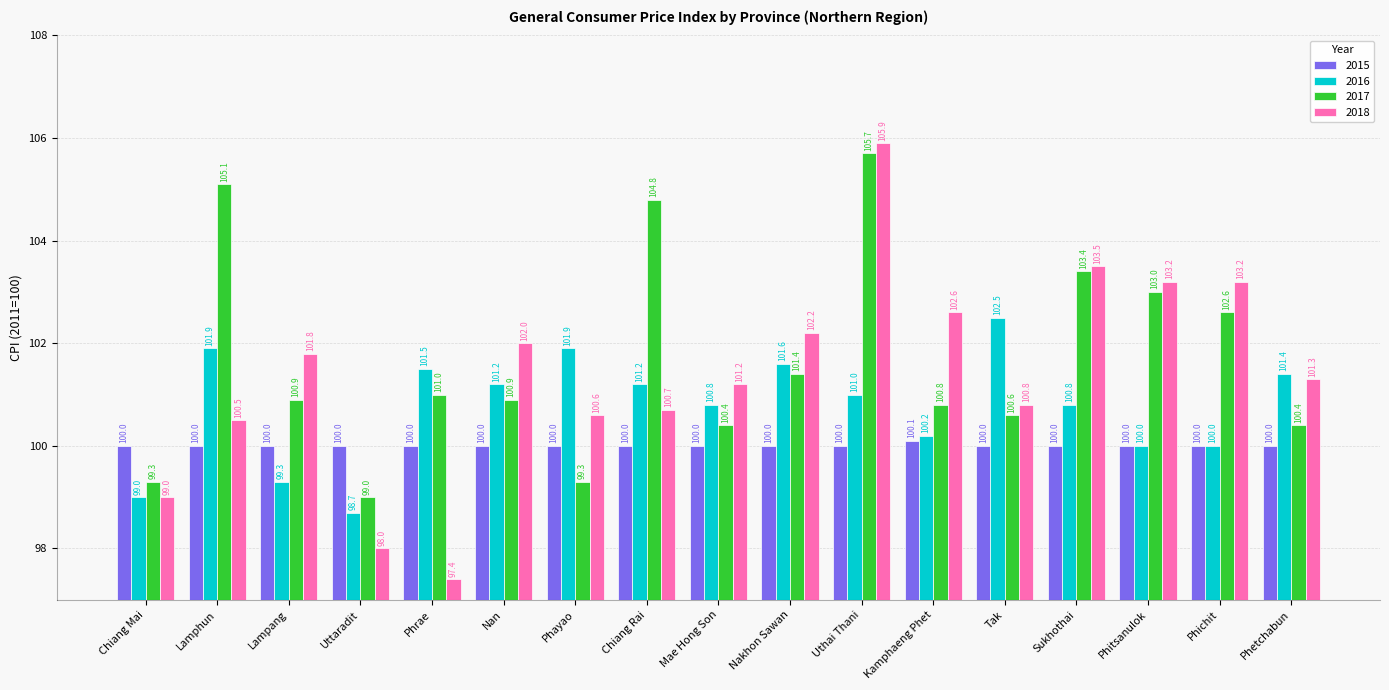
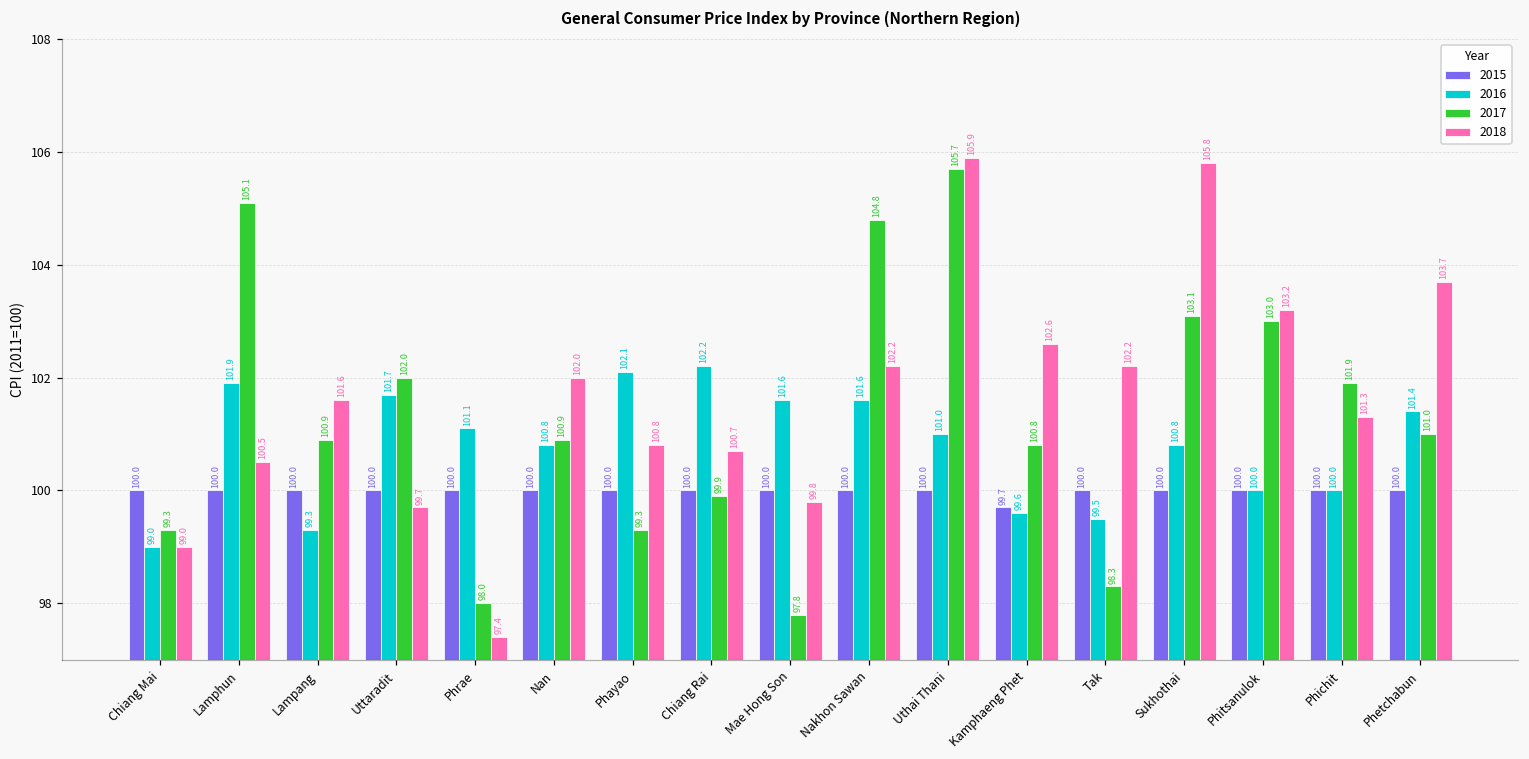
  {
    "2015": {
      "Chiang Mai": 100.0,
      "Lamphun": 100.0,
      "Lampang": 100.0,
      "Uttaradit": 100.0,
      "Phrae": 100.0,
      "Nan": 100.0,
      "Phayao": 100.0,
      "Chiang Rai": 100.0,
      "Mae Hong Son": 100.0,
      "Nakhon Sawan": 100.0,
      "Uthai Thani": 100.0,
-     "Kamphaeng Phet": 100.1,
+     "Kamphaeng Phet": 99.7,
      "Tak": 100.0,
      "Sukhothai": 100.0,
      "Phitsanulok": 100.0,
      "Phichit": 100.0,
      "Phetchabun": 100.0
    },
    "2016": {
      "Chiang Mai": 99.0,
      "Lamphun": 101.9,
      "Lampang": 99.3,
-     "Uttaradit": 98.7,
-     "Phrae": 101.5,
-     "Nan": 101.2,
-     "Phayao": 101.9,
-     "Chiang Rai": 101.2,
-     "Mae Hong Son": 100.8,
+     "Uttaradit": 101.7,
+     "Phrae": 101.1,
+     "Nan": 100.8,
+     "Phayao": 102.1,
+     "Chiang Rai": 102.2,
+     "Mae Hong Son": 101.6,
      "Nakhon Sawan": 101.6,
      "Uthai Thani": 101.0,
-     "Kamphaeng Phet": 100.2,
-     "Tak": 102.5,
+     "Kamphaeng Phet": 99.6,
+     "Tak": 99.5,
      "Sukhothai": 100.8,
      "Phitsanulok": 100.0,
      "Phichit": 100.0,
      "Phetchabun": 101.4
    },
    "2017": {
      "Chiang Mai": 99.3,
      "Lamphun": 105.1,
      "Lampang": 100.9,
-     "Uttaradit": 99.0,
-     "Phrae": 101.0,
+     "Uttaradit": 102.0,
+     "Phrae": 98.0,
      "Nan": 100.9,
      "Phayao": 99.3,
-     "Chiang Rai": 104.8,
-     "Mae Hong Son": 100.4,
-     "Nakhon Sawan": 101.4,
+     "Chiang Rai": 99.9,
+     "Mae Hong Son": 97.8,
+     "Nakhon Sawan": 104.8,
      "Uthai Thani": 105.7,
      "Kamphaeng Phet": 100.8,
-     "Tak": 100.6,
-     "Sukhothai": 103.4,
+     "Tak": 98.3,
+     "Sukhothai": 103.1,
      "Phitsanulok": 103.0,
-     "Phichit": 102.6,
-     "Phetchabun": 100.4
+     "Phichit": 101.9,
+     "Phetchabun": 101.0
    },
    "2018": {
      "Chiang Mai": 99.0,
      "Lamphun": 100.5,
-     "Lampang": 101.8,
-     "Uttaradit": 98.0,
+     "Lampang": 101.6,
+     "Uttaradit": 99.7,
      "Phrae": 97.4,
      "Nan": 102.0,
-     "Phayao": 100.6,
+     "Phayao": 100.8,
      "Chiang Rai": 100.7,
-     "Mae Hong Son": 101.2,
+     "Mae Hong Son": 99.8,
      "Nakhon Sawan": 102.2,
      "Uthai Thani": 105.9,
      "Kamphaeng Phet": 102.6,
-     "Tak": 100.8,
-     "Sukhothai": 103.5,
+     "Tak": 102.2,
+     "Sukhothai": 105.8,
      "Phitsanulok": 103.2,
-     "Phichit": 103.2,
-     "Phetchabun": 101.3
+     "Phichit": 101.3,
+     "Phetchabun": 103.7
    }
  }
